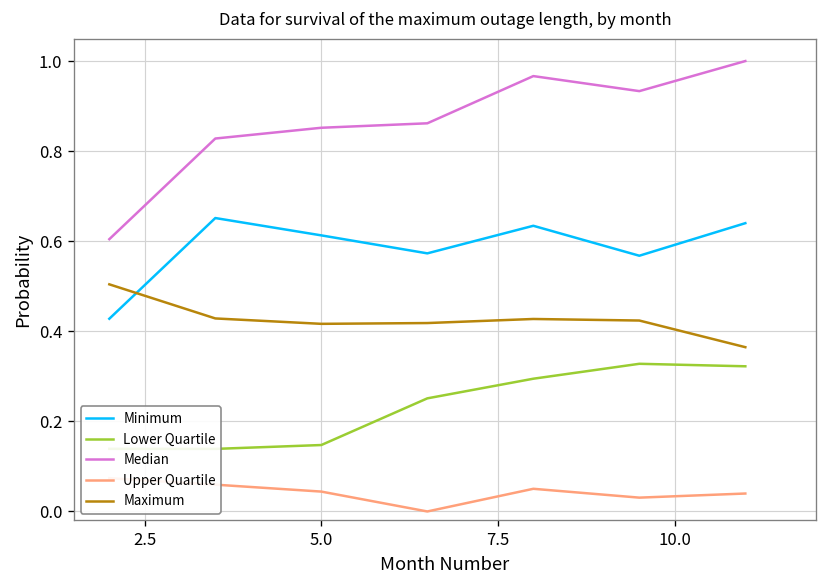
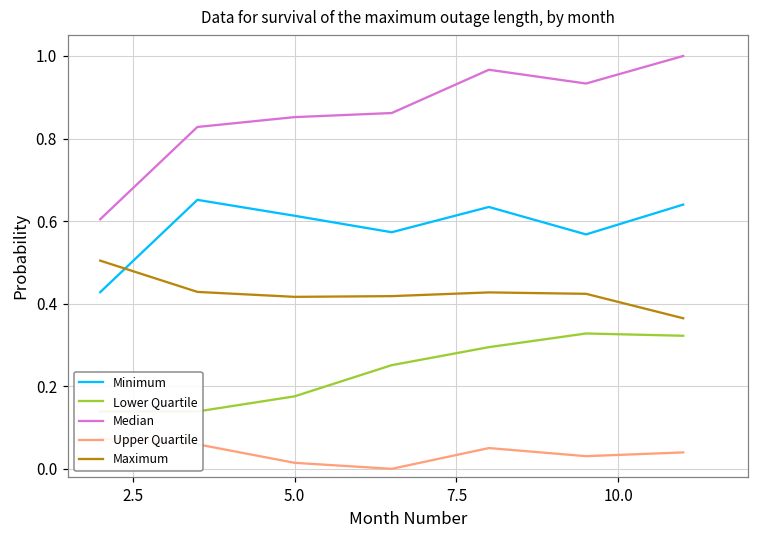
  {
    "Minimum": {
      "5.0": 0.61
    },
    "Lower Quartile": {
-     "5.0": 0.15
+     "5.0": 0.18
    },
    "Median": {
      "5.0": 0.85
    },
    "Upper Quartile": {
-     "5.0": 0.04
+     "5.0": 0.01
    },
    "Maximum": {
      "5.0": 0.42
    }
  }
